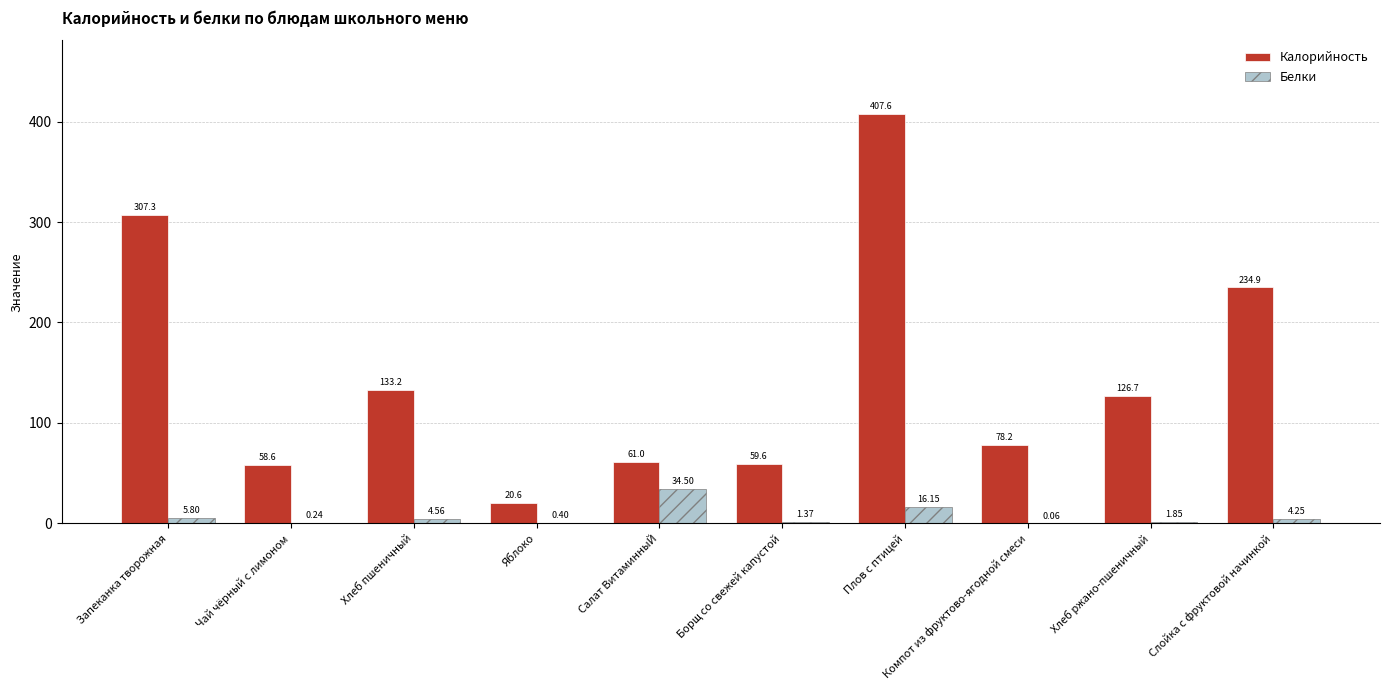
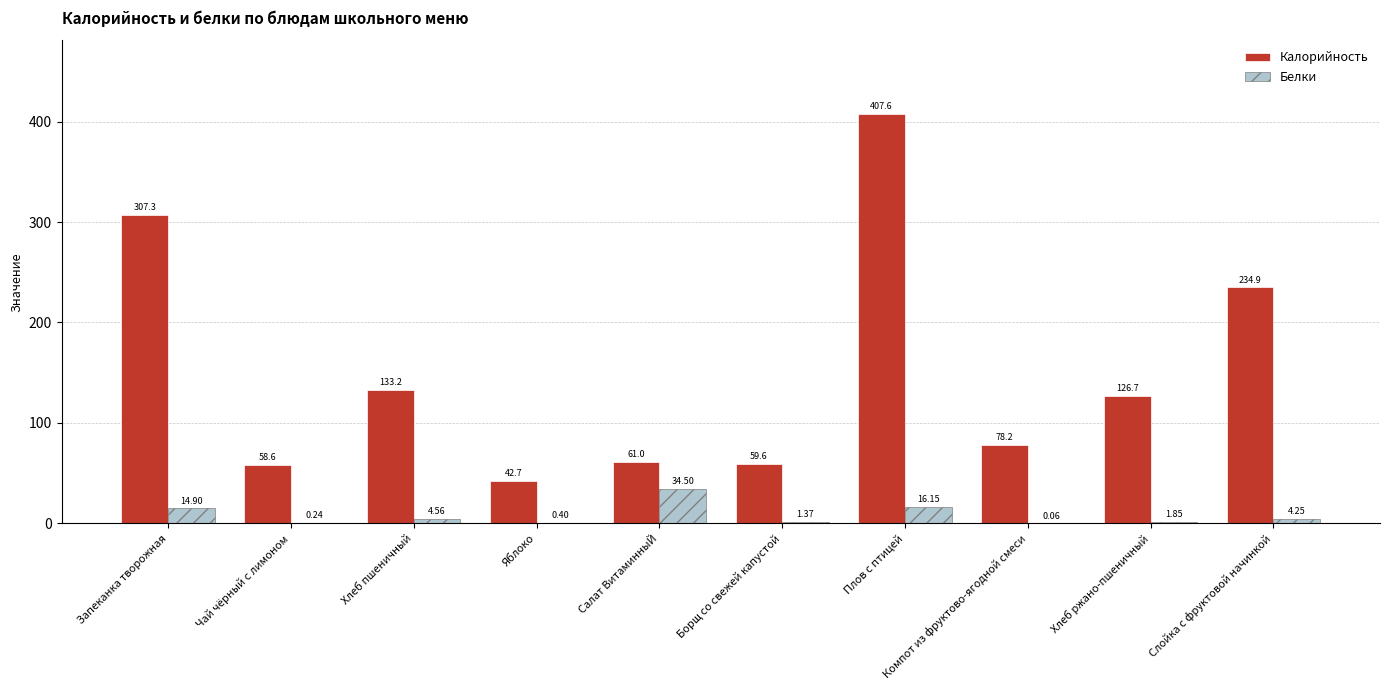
  {
    "Калорийность": {
      "Запеканка творожная": 307.3,
      "Чай чёрный с лимоном": 58.6,
      "Хлеб пшеничный": 133.2,
-     "Яблоко": 20.6,
+     "Яблоко": 42.7,
      "Салат ВитаминныЙ": 61.0,
      "Борщ со свежей капустой": 59.6,
      "Плов с птицей": 407.6,
      "Компот из фруктово-ягодной смеси": 78.2,
      "Хлеб ржано-пшеничный": 126.7,
      "Слойка с фруктовой начинкой": 234.9
    },
    "Белки": {
-     "Запеканка творожная": 5.80,
+     "Запеканка творожная": 14.90,
      "Чай чёрный с лимоном": 0.24,
      "Хлеб пшеничный": 4.56,
      "Яблоко": 0.40,
      "Салат ВитаминныЙ": 34.50,
      "Борщ со свежей капустой": 1.37,
      "Плов с птицей": 16.15,
      "Компот из фруктово-ягодной смеси": 0.06,
      "Хлеб ржано-пшеничный": 1.85,
      "Слойка с фруктовой начинкой": 4.25
    }
  }
